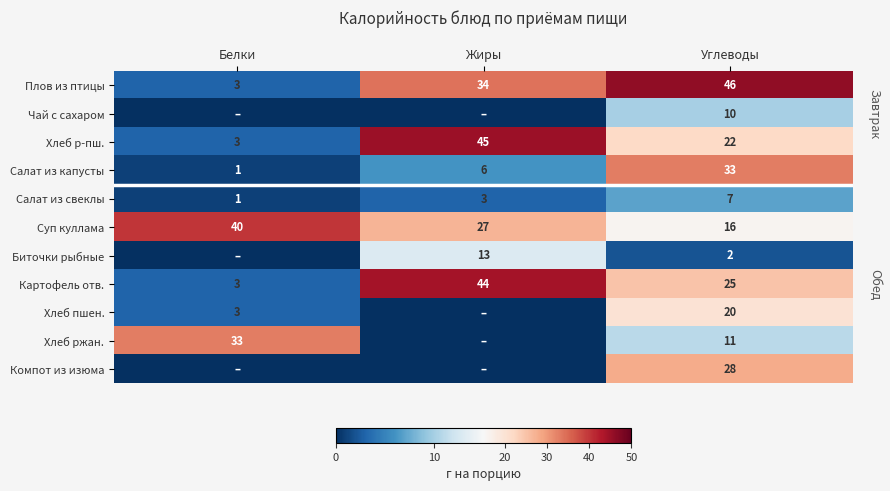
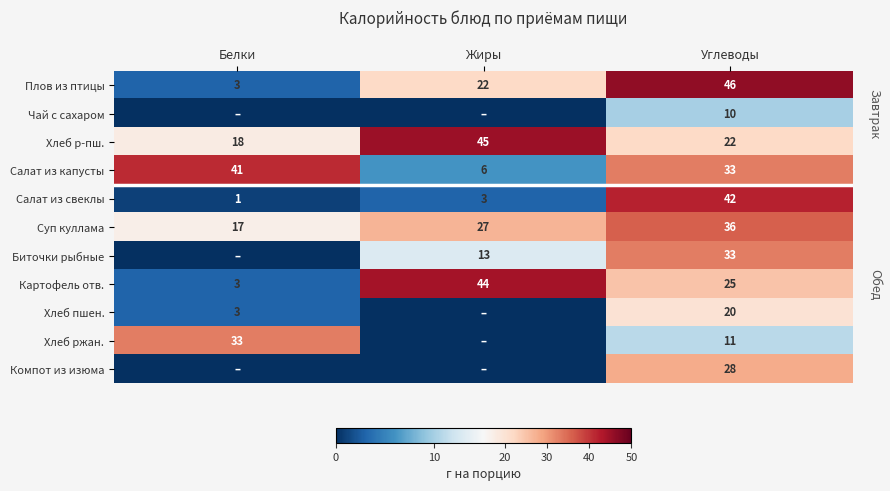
  {
    "Плов из птицы": {
      "Белки": 3,
-     "Жиры": 34,
+     "Жиры": 22,
      "Углеводы": 46
    },
    "Чай с сахаром": {
      "Углеводы": 10
    },
    "Хлеб р-пш.": {
-     "Белки": 3,
+     "Белки": 18,
      "Жиры": 45,
      "Углеводы": 22
    },
    "Салат из капусты": {
-     "Белки": 1,
+     "Белки": 41,
      "Жиры": 6,
      "Углеводы": 33
    },
    "Салат из свеклы": {
      "Белки": 1,
      "Жиры": 3,
-     "Углеводы": 7
+     "Углеводы": 42
    },
    "Суп куллама": {
-     "Белки": 40,
+     "Белки": 17,
      "Жиры": 27,
-     "Углеводы": 16
+     "Углеводы": 36
    },
    "Биточки рыбные": {
      "Жиры": 13,
-     "Углеводы": 2
+     "Углеводы": 33
    },
    "Картофель отв.": {
      "Белки": 3,
      "Жиры": 44,
      "Углеводы": 25
    },
    "Хлеб пшен.": {
      "Белки": 3,
      "Углеводы": 20
    },
    "Хлеб ржан.": {
      "Белки": 33,
      "Углеводы": 11
    },
    "Компот из изюма": {
      "Углеводы": 28
    }
  }
